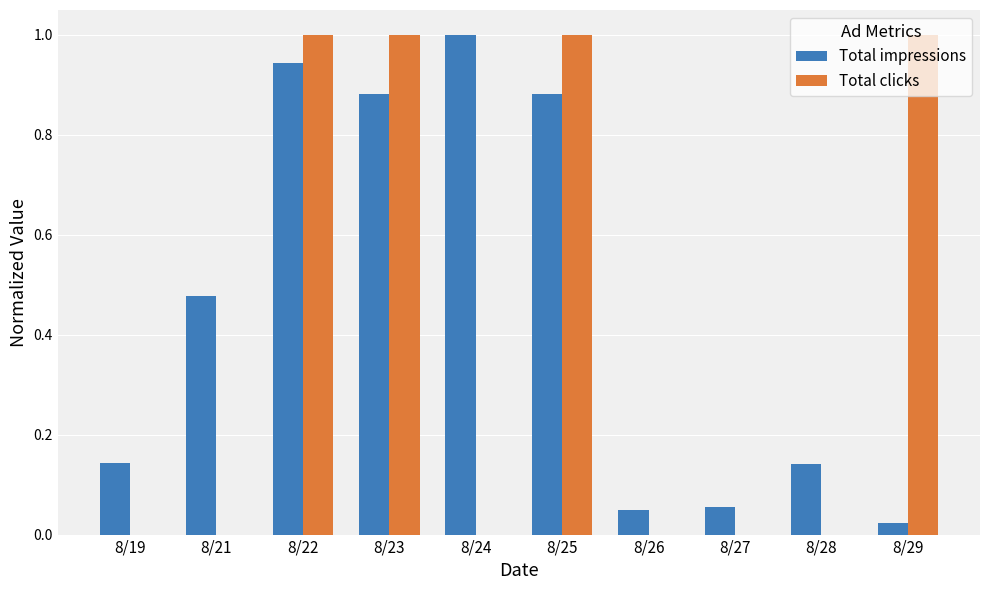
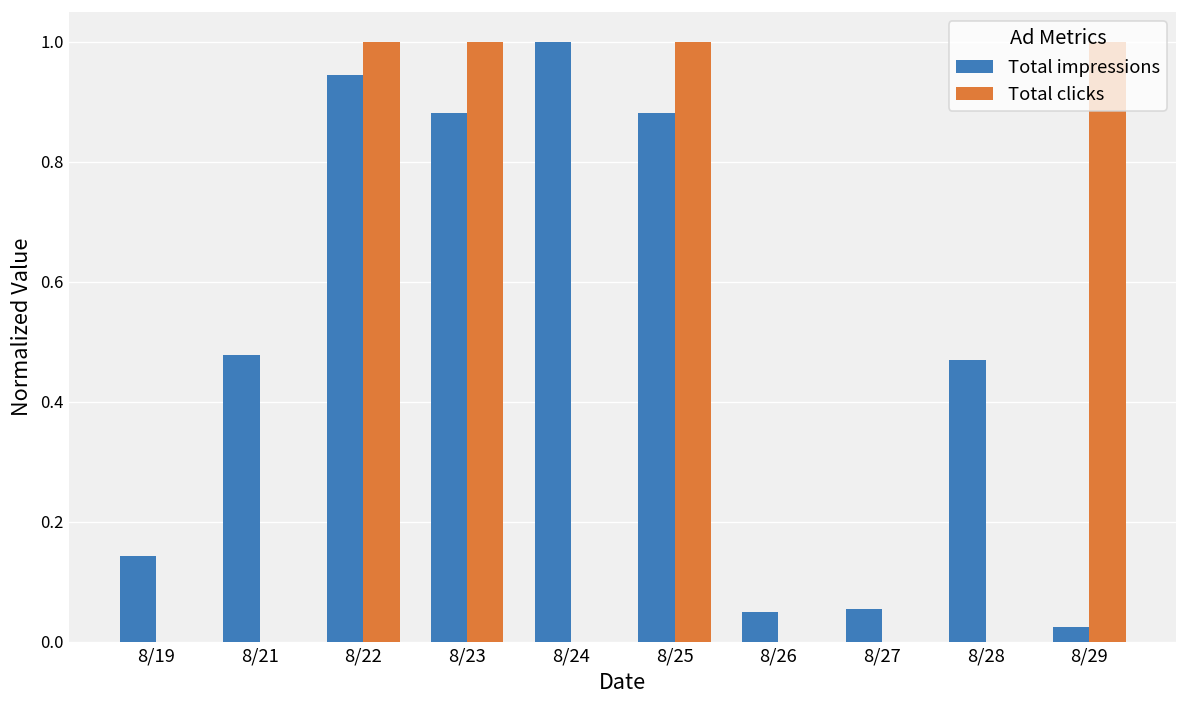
  {
    "Total impressions": {
      "8/19": 0.14,
      "8/21": 0.48,
      "8/22": 0.94,
      "8/23": 0.88,
      "8/24": 1.00,
      "8/25": 0.88,
      "8/26": 0.05,
      "8/27": 0.05,
-     "8/28": 0.14,
+     "8/28": 0.47,
      "8/29": 0.02
    },
    "Total clicks": {
      "8/19": 0.00,
      "8/21": 0.00,
      "8/22": 1.00,
      "8/23": 1.00,
      "8/24": 0.00,
      "8/25": 1.00,
      "8/26": 0.00,
      "8/27": 0.00,
      "8/28": 0.00
    }
  }
